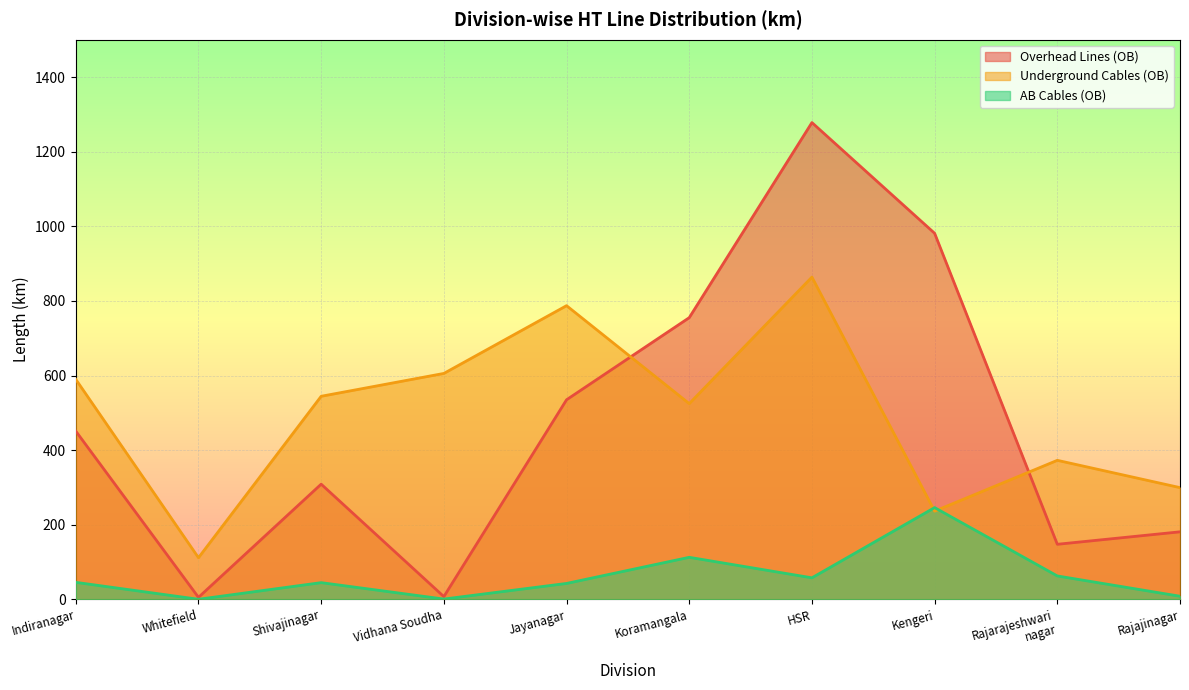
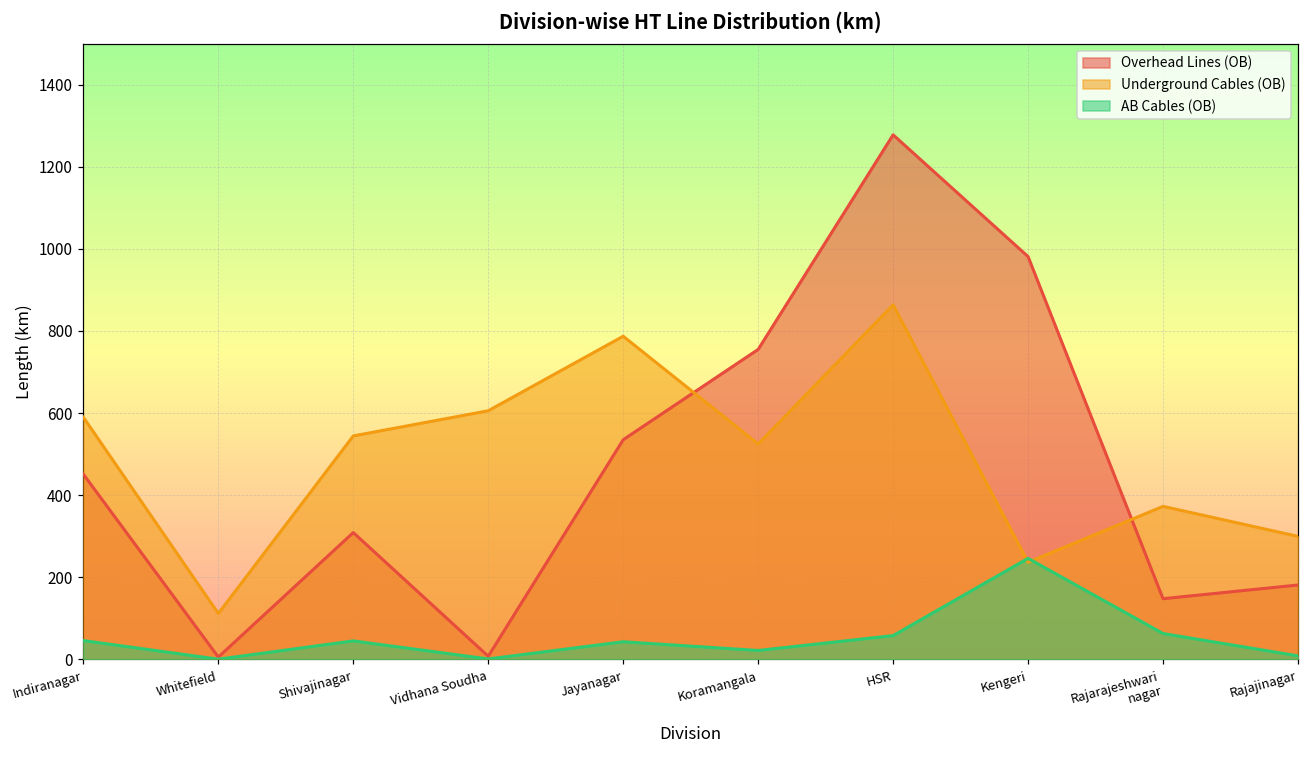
  {
    "Overhead Lines (OB)": {
      "Indiranagar": 450,
      "Shivajinagar": 310,
      "Jayanagar": 530,
      "Koramangala": 760,
      "HSR": 1280,
      "Kengeri": 980,
      "Rajarajeshwari nagar": 150,
      "Rajajinagar": 180
    },
    "Underground Cables (OB)": {
      "Indiranagar": 590,
      "Whitefield": 110,
      "Shivajinagar": 540,
      "Vidhana Soudha": 610,
      "Jayanagar": 790,
      "Koramangala": 520,
      "HSR": 860,
      "Kengeri": 240,
      "Rajarajeshwari nagar": 370,
      "Rajajinagar": 300
    },
    "AB Cables (OB)": {
      "Indiranagar": 50,
      "Shivajinagar": 40,
      "Jayanagar": 40,
-     "Koramangala": 110,
+     "Koramangala": 20,
      "HSR": 60,
      "Kengeri": 250,
      "Rajarajeshwari nagar": 60,
      "Rajajinagar": 10
    }
  }
